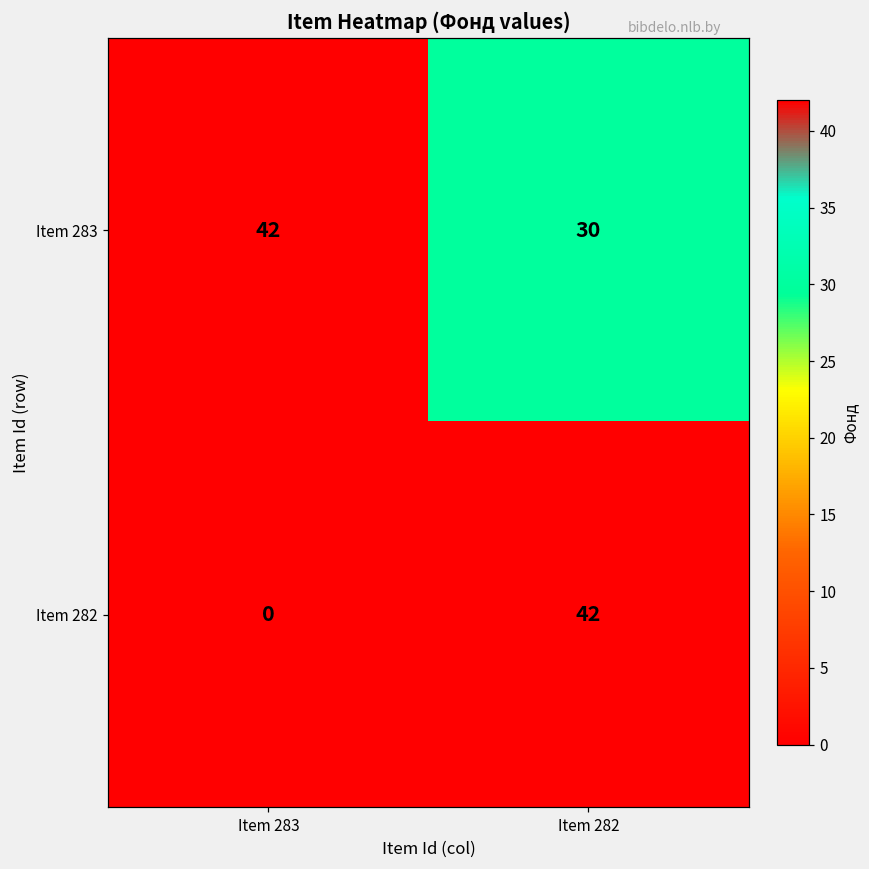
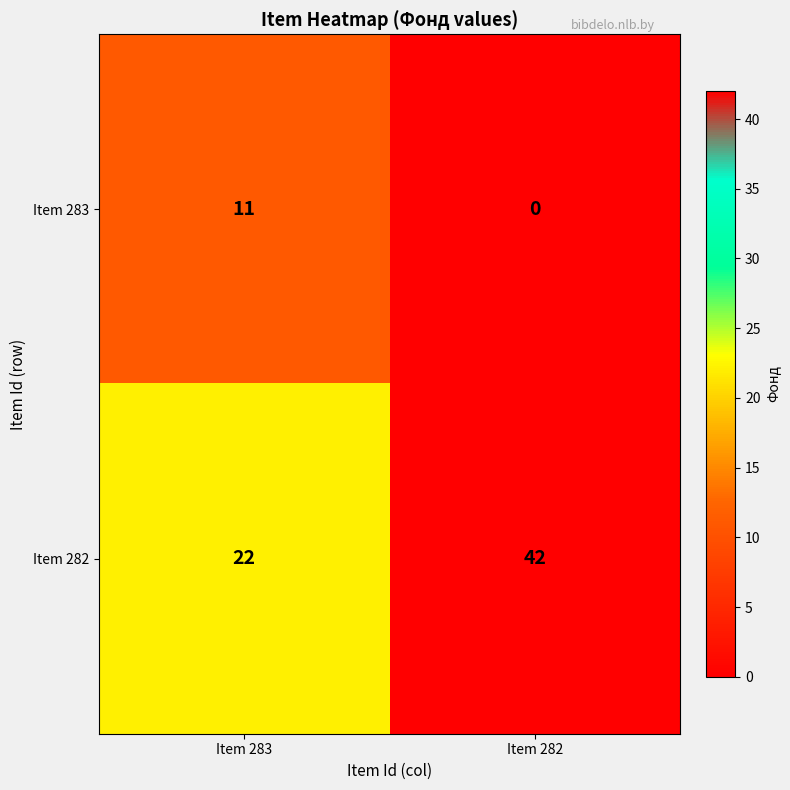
  {
    "Item 283": {
-     "Item 283": 42,
-     "Item 282": 30
+     "Item 283": 11,
+     "Item 282": 0
    },
    "Item 282": {
-     "Item 283": 0,
+     "Item 283": 22,
      "Item 282": 42
    }
  }
